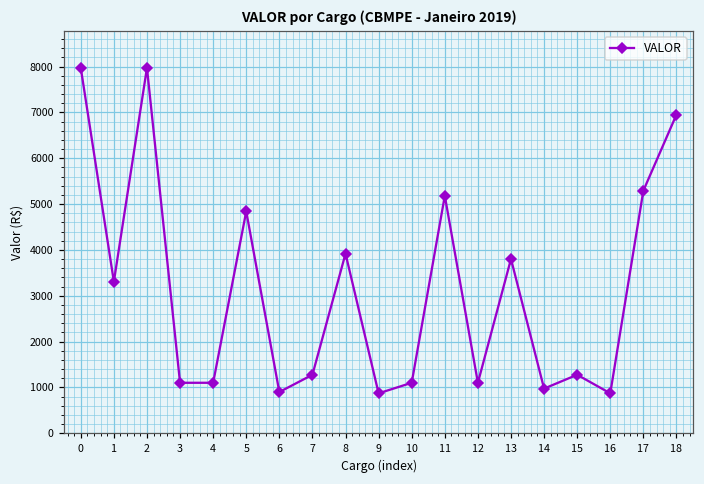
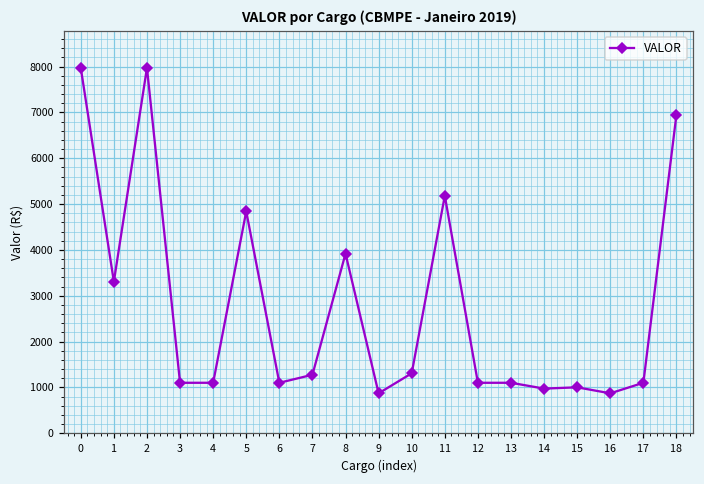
  {
    "0": 8000,
    "1": 3300,
    "2": 8000,
    "3": 1100,
    "4": 1100,
    "5": 4800,
-   "6": 900,
+   "6": 1100,
    "7": 1300,
    "8": 3900,
    "9": 900,
-   "10": 1100,
+   "10": 1300,
    "11": 5200,
    "12": 1100,
-   "13": 3800,
+   "13": 1100,
    "14": 1000,
-   "15": 1300,
+   "15": 1000,
    "16": 900,
-   "17": 5300,
+   "17": 1100,
    "18": 7000
  }
